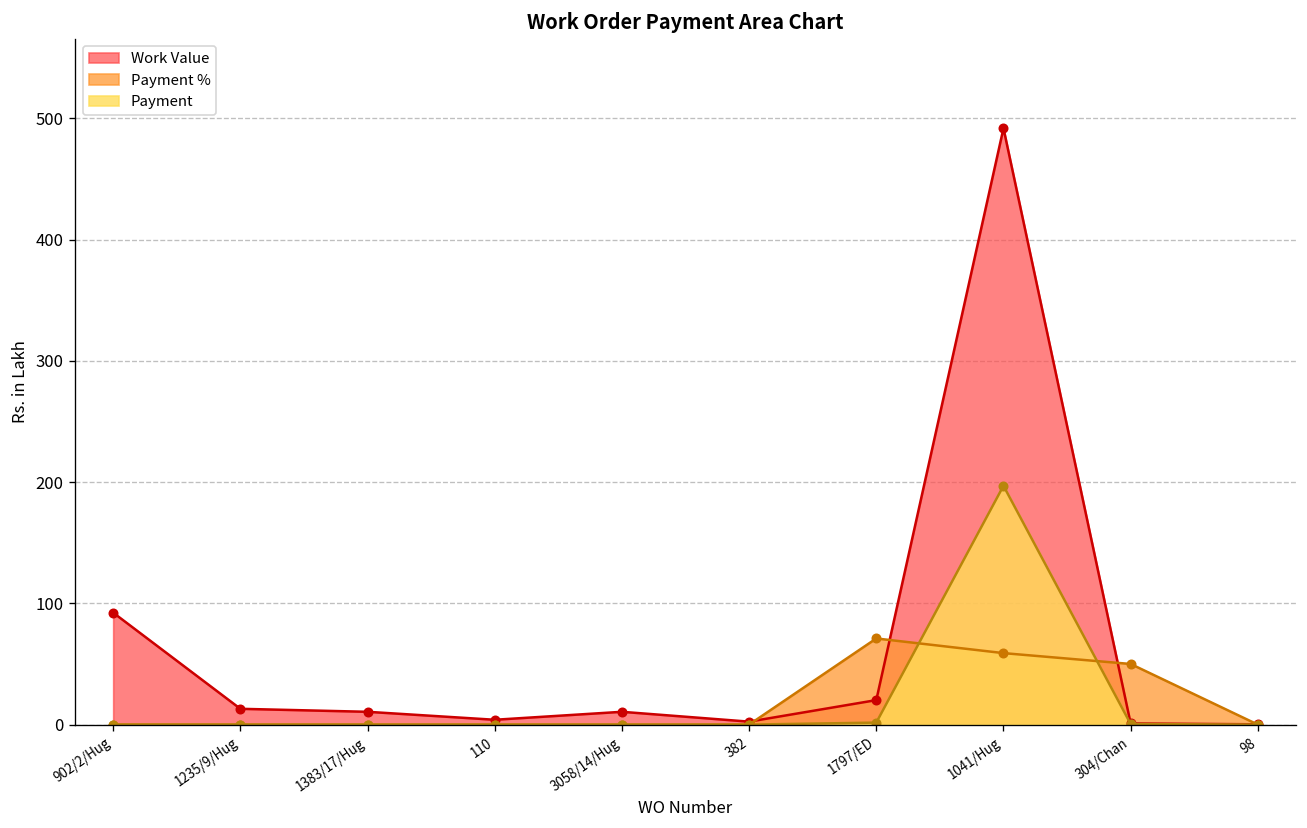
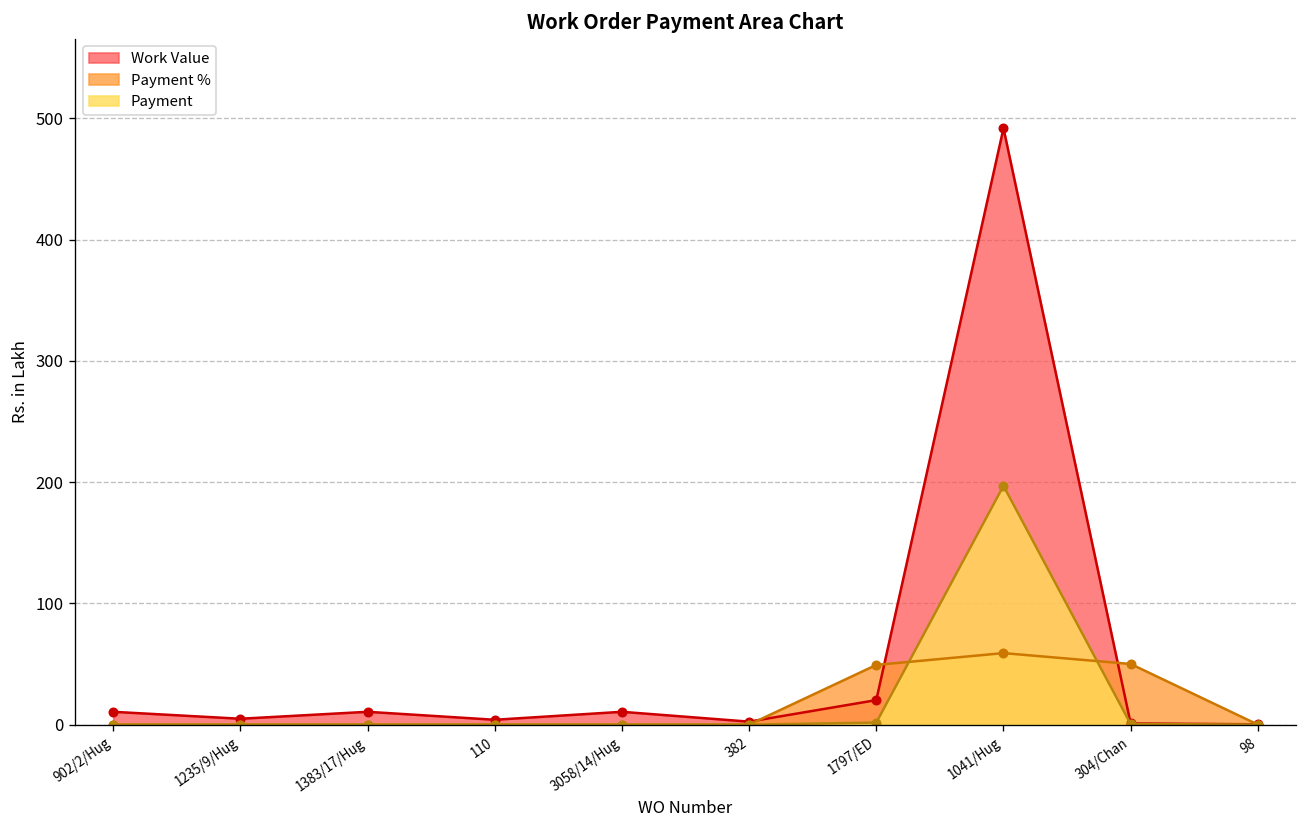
  {
    "Work Value": {
-     "902/2/Hug": 92,
-     "1235/9/Hug": 13,
+     "902/2/Hug": 11,
+     "1235/9/Hug": 5,
      "1383/17/Hug": 11,
      "110": 4,
      "3058/14/Hug": 11,
      "1797/ED": 20,
      "1041/Hug": 492
    },
    "Payment %": {
-     "1797/ED": 71,
+     "1797/ED": 49,
      "1041/Hug": 59,
      "304/Chan": 50
    },
    "Payment": {
      "1797/ED": 2,
      "1041/Hug": 197
    }
  }
